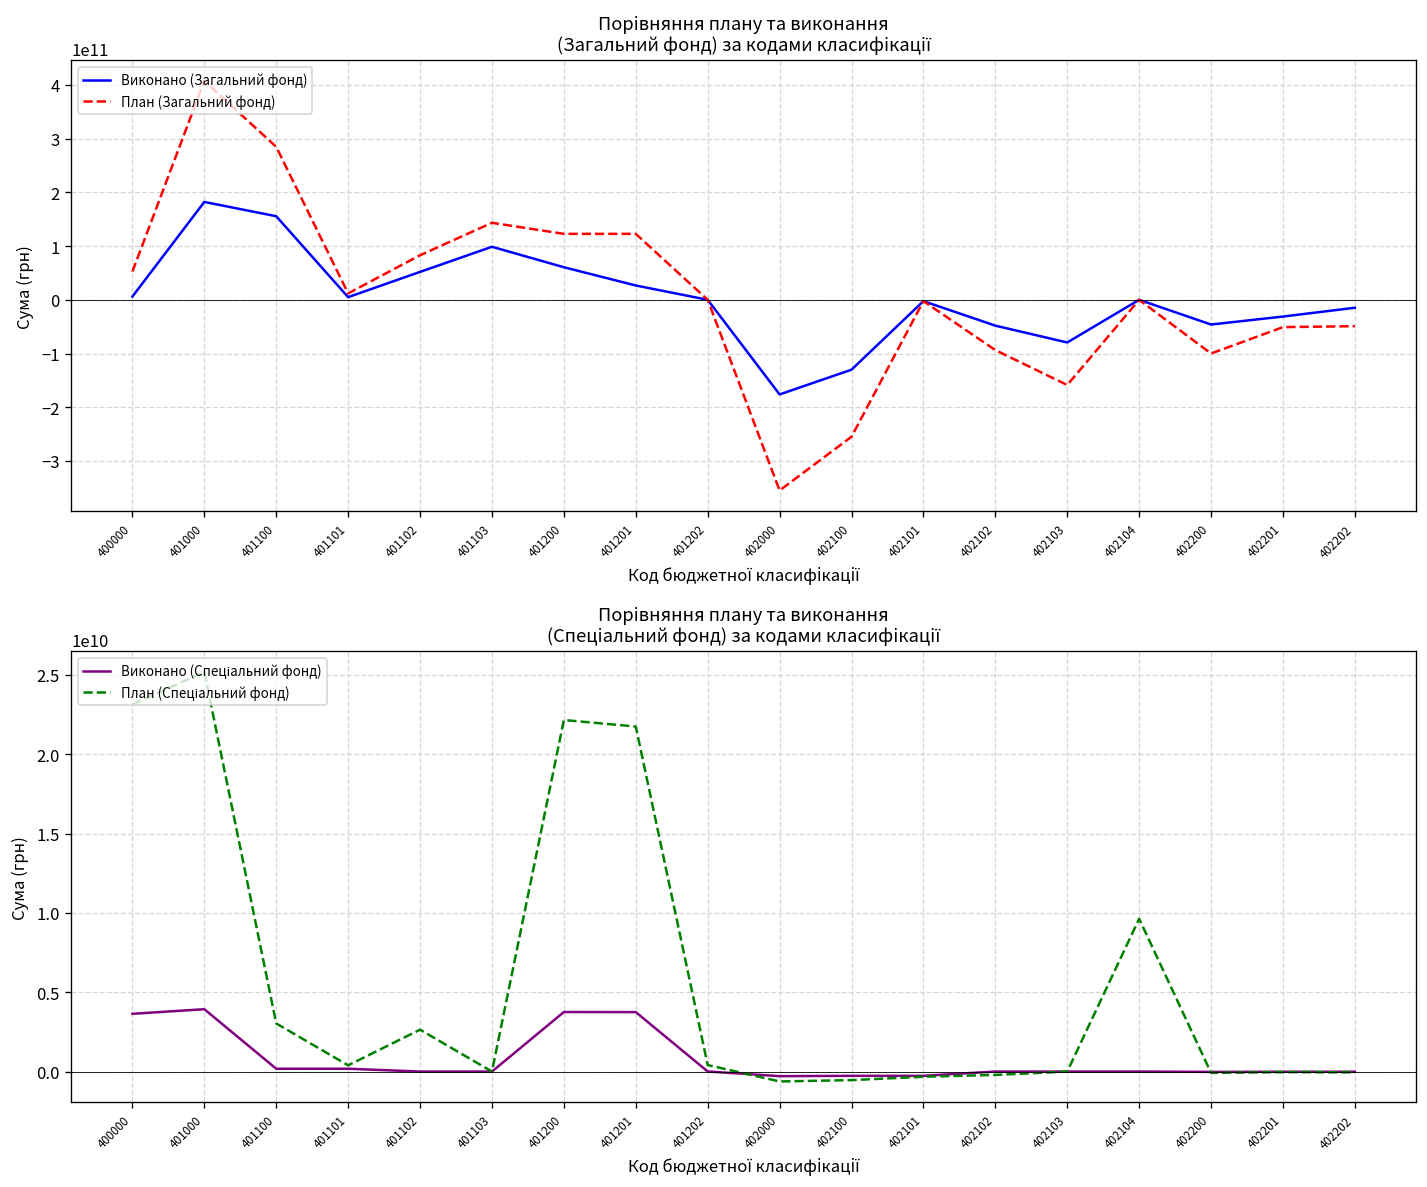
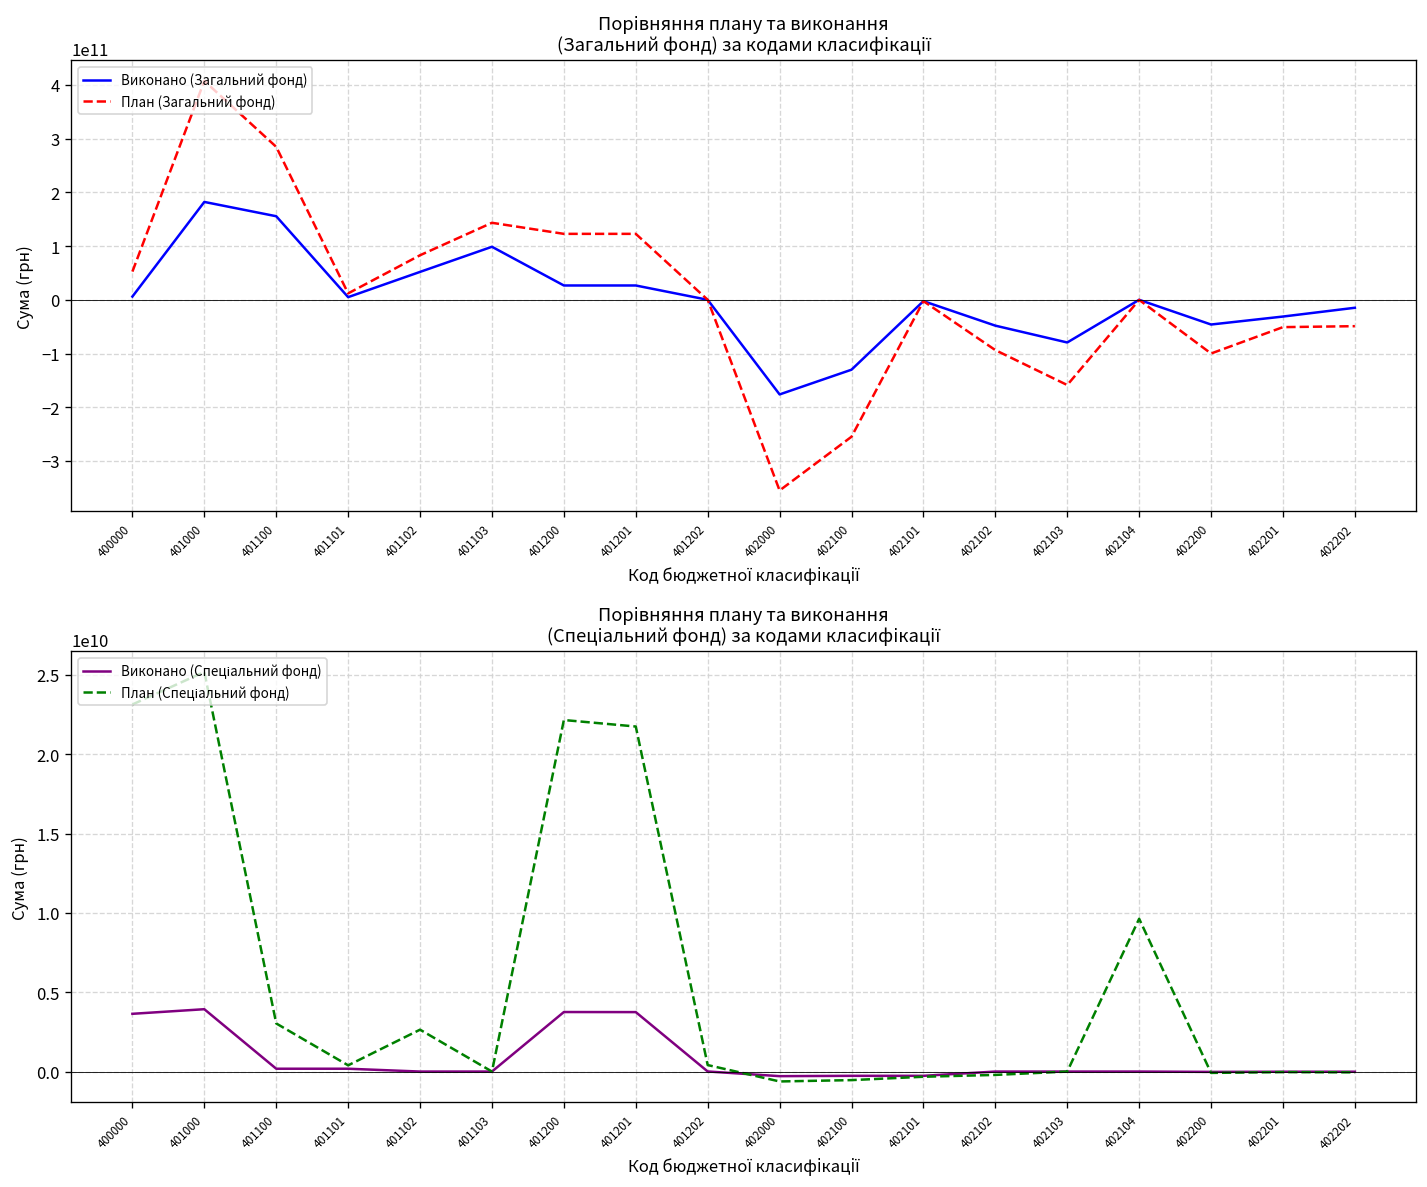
  {
    "Порівняння плану та виконання (Загальний фонд) за кодами класифікації": {
      "Виконано (Загальний фонд)": {
        "400000": 10000000000,
        "401000": 180000000000,
        "401100": 160000000000,
        "401101": 0,
        "401102": 50000000000,
        "401103": 100000000000,
-       "401200": 60000000000,
+       "401200": 30000000000,
        "401201": 30000000000,
        "402000": -180000000000,
        "402100": -130000000000,
        "402102": -50000000000,
        "402103": -80000000000,
        "402200": -50000000000,
        "402201": -30000000000,
        "402202": -10000000000
      },
      "План (Загальний фонд)": {
        "400000": 50000000000,
        "401100": 280000000000,
        "401101": 10000000000,
        "401102": 80000000000,
        "401103": 140000000000,
        "401200": 120000000000,
        "401201": 120000000000,
        "402000": -350000000000,
        "402100": -250000000000,
        "402102": -90000000000,
        "402103": -160000000000,
        "402200": -100000000000,
        "402201": -50000000000,
        "402202": -50000000000
      }
    },
    "Порівняння плану та виконання (Спеціальний фонд) за кодами класифікації": {
      "Виконано (Спеціальний фонд)": {
        "400000": 3600000000,
        "401000": 3900000000,
        "401100": 200000000,
        "401101": 200000000,
        "401102": 0,
        "401200": 3800000000,
        "401201": 3700000000,
        "401202": 0,
        "402000": -300000000,
        "402100": -300000000,
        "402102": 0,
        "402104": 0
      },
      "План (Спеціальний фонд)": {
        "400000": 23100000000,
        "401100": 3000000000,
        "401101": 400000000,
        "401102": 2600000000,
        "401200": 22200000000,
        "401201": 21700000000,
        "401202": 400000000,
        "402000": -600000000,
        "402100": -500000000,
        "402102": -200000000,
        "402104": 9600000000
      }
    }
  }
